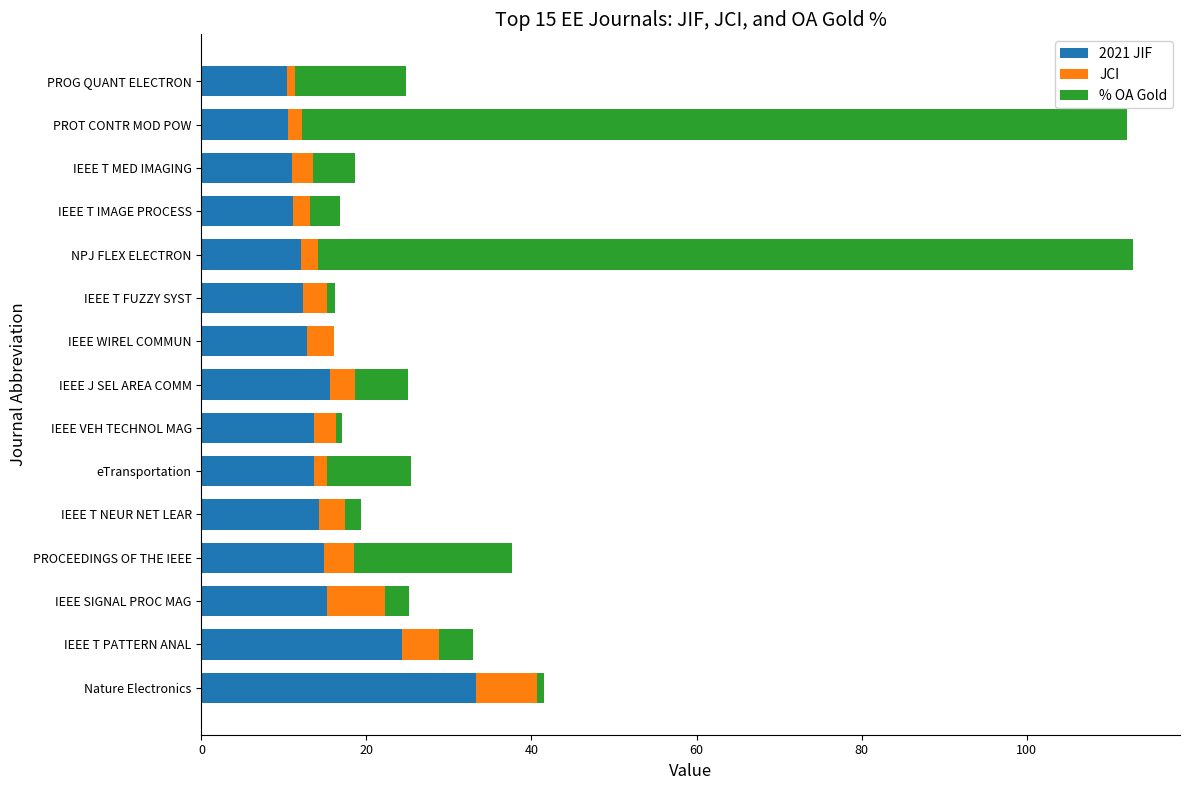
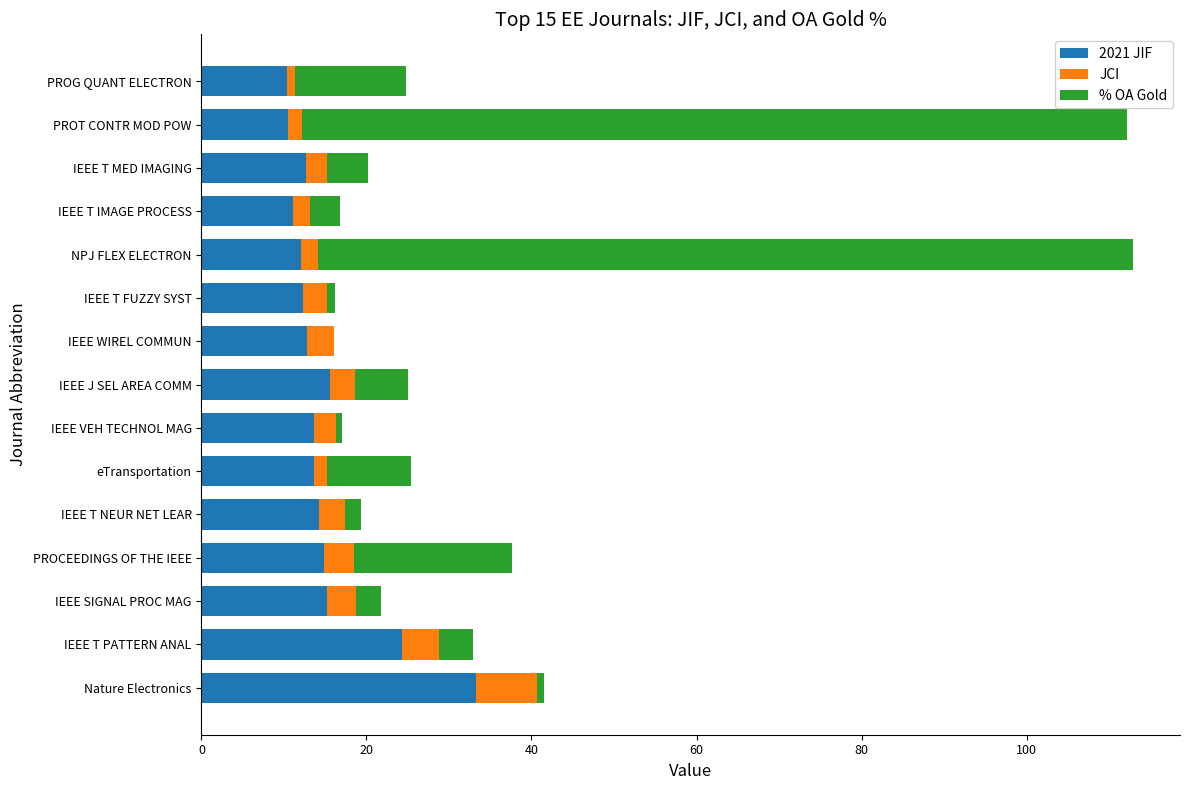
  {
    "2021 JIF": {
      "PROG QUANT ELECTRON": 10,
      "PROT CONTR MOD POW": 11,
-     "IEEE T MED IMAGING": 11,
+     "IEEE T MED IMAGING": 13,
      "IEEE T IMAGE PROCESS": 11,
      "NPJ FLEX ELECTRON": 12,
      "IEEE T FUZZY SYST": 12,
      "IEEE WIREL COMMUN": 13,
      "IEEE J SEL AREA COMM": 16,
      "IEEE VEH TECHNOL MAG": 14,
      "eTransportation": 14,
      "IEEE T NEUR NET LEAR": 14,
      "PROCEEDINGS OF THE IEEE": 15,
      "IEEE SIGNAL PROC MAG": 15,
      "IEEE T PATTERN ANAL": 24,
      "Nature Electronics": 33
    },
    "JCI": {
      "PROG QUANT ELECTRON": 1,
      "PROT CONTR MOD POW": 2,
      "IEEE T MED IMAGING": 3,
      "IEEE T IMAGE PROCESS": 2,
      "NPJ FLEX ELECTRON": 2,
      "IEEE T FUZZY SYST": 3,
      "IEEE WIREL COMMUN": 3,
      "IEEE J SEL AREA COMM": 3,
      "IEEE VEH TECHNOL MAG": 3,
      "eTransportation": 2,
      "IEEE T NEUR NET LEAR": 3,
      "PROCEEDINGS OF THE IEEE": 4,
-     "IEEE SIGNAL PROC MAG": 7,
+     "IEEE SIGNAL PROC MAG": 4,
      "IEEE T PATTERN ANAL": 4,
      "Nature Electronics": 7
    },
    "% OA Gold": {
      "PROG QUANT ELECTRON": 14,
      "PROT CONTR MOD POW": 100,
      "IEEE T MED IMAGING": 5,
      "IEEE T IMAGE PROCESS": 4,
      "NPJ FLEX ELECTRON": 99,
      "IEEE T FUZZY SYST": 1,
      "IEEE WIREL COMMUN": 0,
      "IEEE J SEL AREA COMM": 6,
      "IEEE VEH TECHNOL MAG": 1,
      "eTransportation": 10,
      "IEEE T NEUR NET LEAR": 2,
      "PROCEEDINGS OF THE IEEE": 19,
      "IEEE SIGNAL PROC MAG": 3,
      "IEEE T PATTERN ANAL": 4,
      "Nature Electronics": 1
    }
  }
